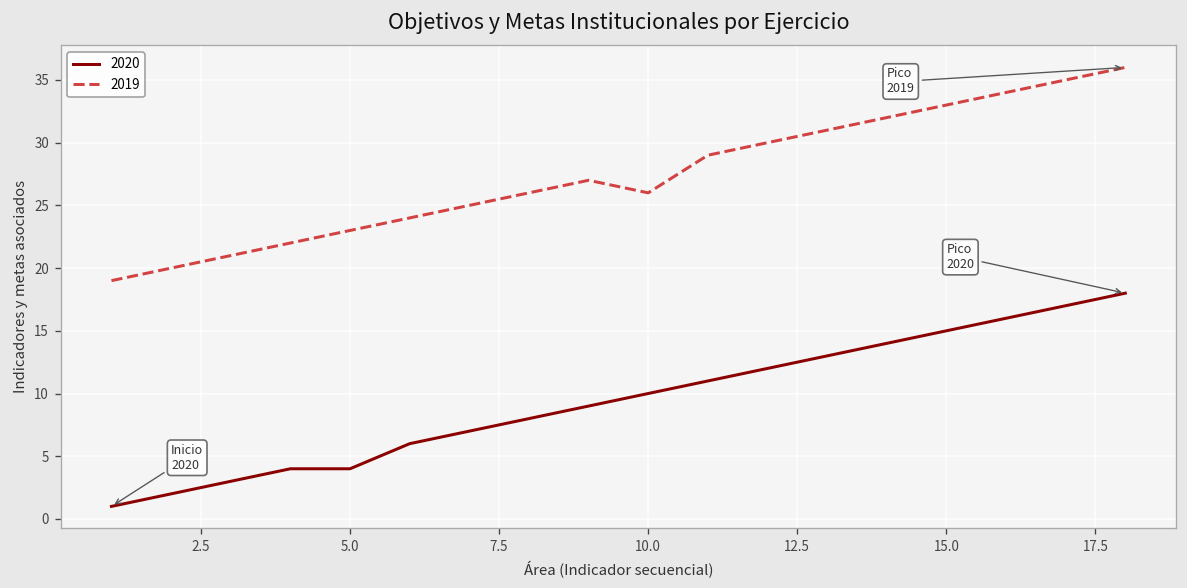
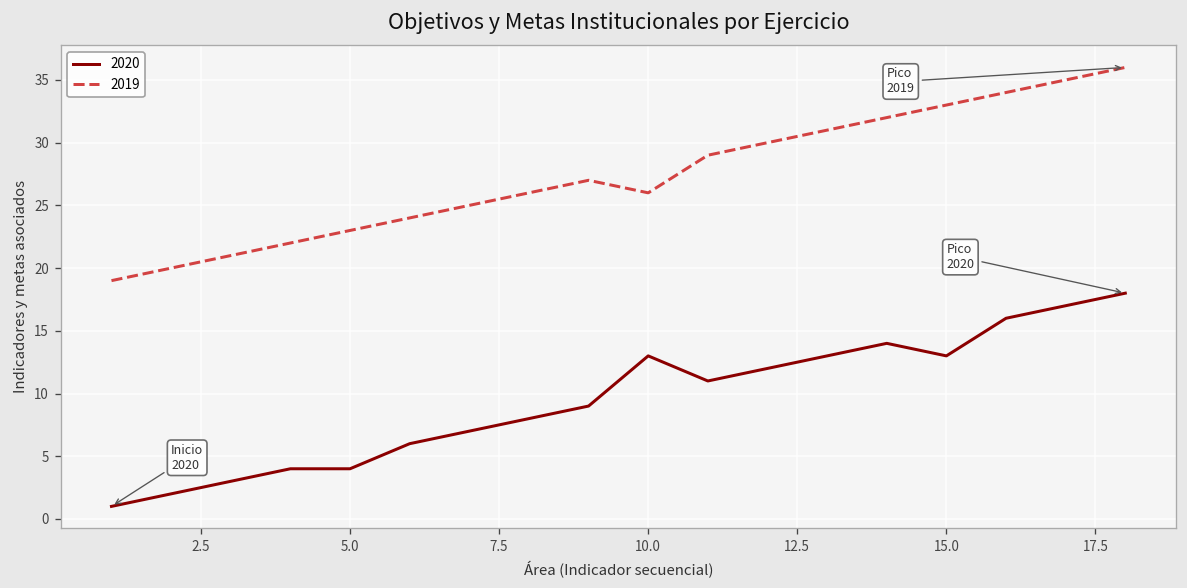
  {
    "2020": {
      "5.0": 4,
-     "10.0": 10,
-     "15.0": 15
+     "10.0": 13,
+     "15.0": 13
    },
    "2019": {
      "5.0": 23,
      "10.0": 26,
      "15.0": 33
    }
  }
